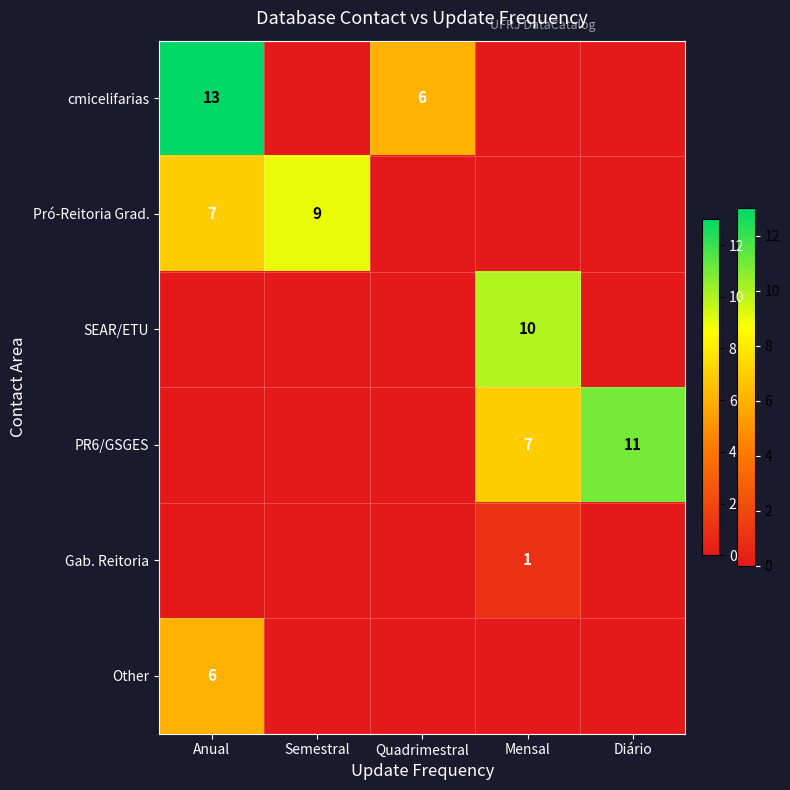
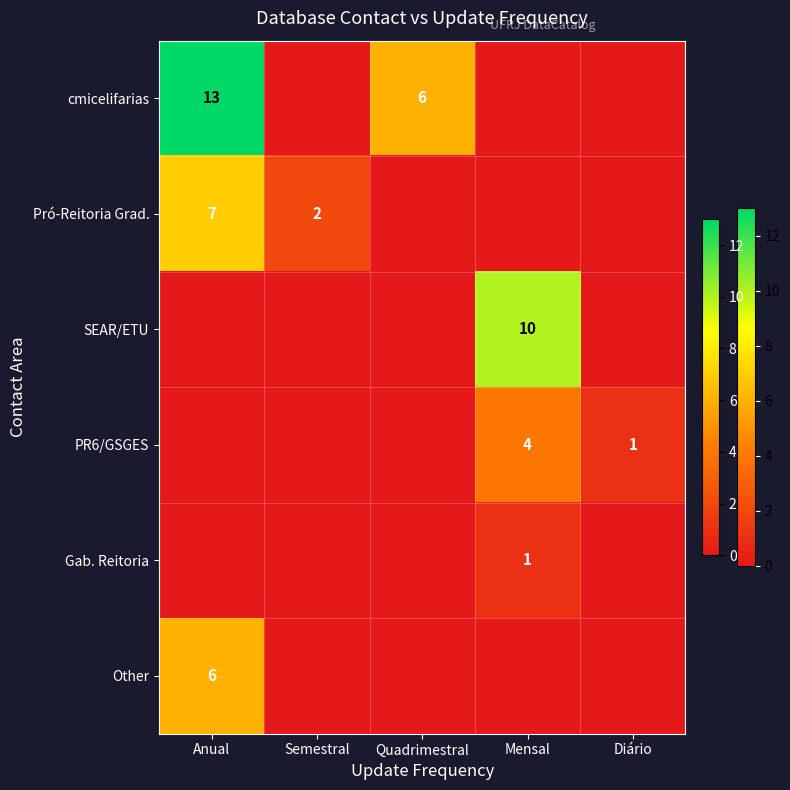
  {
    "cmicelifarias": {
      "Anual": 13,
      "Quadrimestral": 6
    },
    "Pró-Reitoria Grad.": {
      "Anual": 7,
-     "Semestral": 9
+     "Semestral": 2
    },
    "SEAR/ETU": {
      "Mensal": 10
    },
    "PR6/GSGES": {
-     "Mensal": 7,
-     "Diário": 11
+     "Mensal": 4,
+     "Diário": 1
    },
    "Gab. Reitoria": {
      "Mensal": 1
    },
    "Other": {
      "Anual": 6
    }
  }
